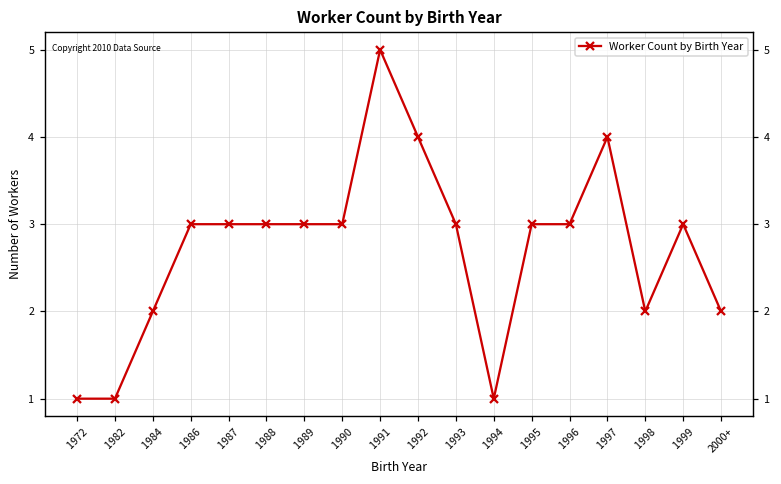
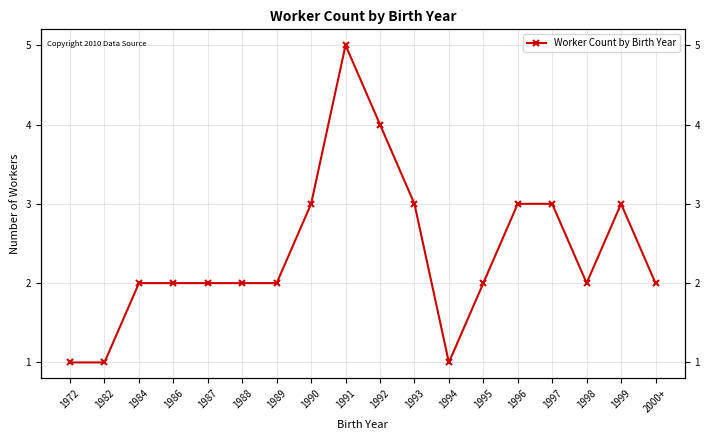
  {
    "1972": 1,
    "1982": 1,
    "1984": 2,
-   "1986": 3,
-   "1987": 3,
-   "1988": 3,
-   "1989": 3,
+   "1986": 2,
+   "1987": 2,
+   "1988": 2,
+   "1989": 2,
    "1990": 3,
    "1991": 5,
    "1992": 4,
    "1993": 3,
    "1994": 1,
-   "1995": 3,
+   "1995": 2,
    "1996": 3,
-   "1997": 4,
+   "1997": 3,
    "1998": 2,
    "1999": 3,
    "2000+": 2
  }
